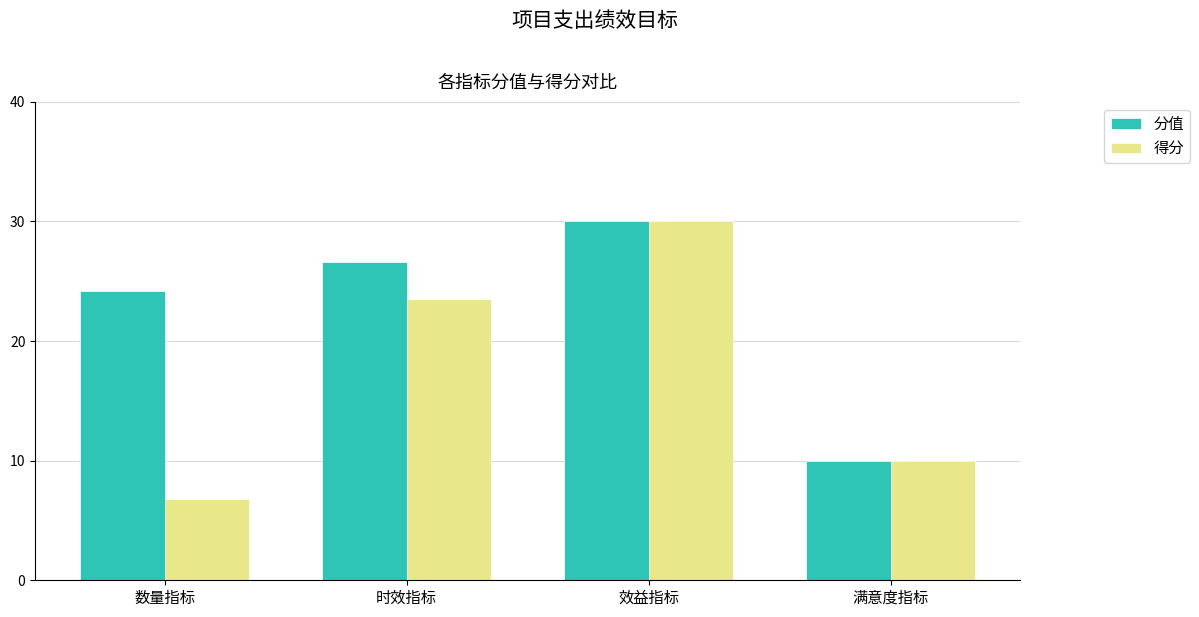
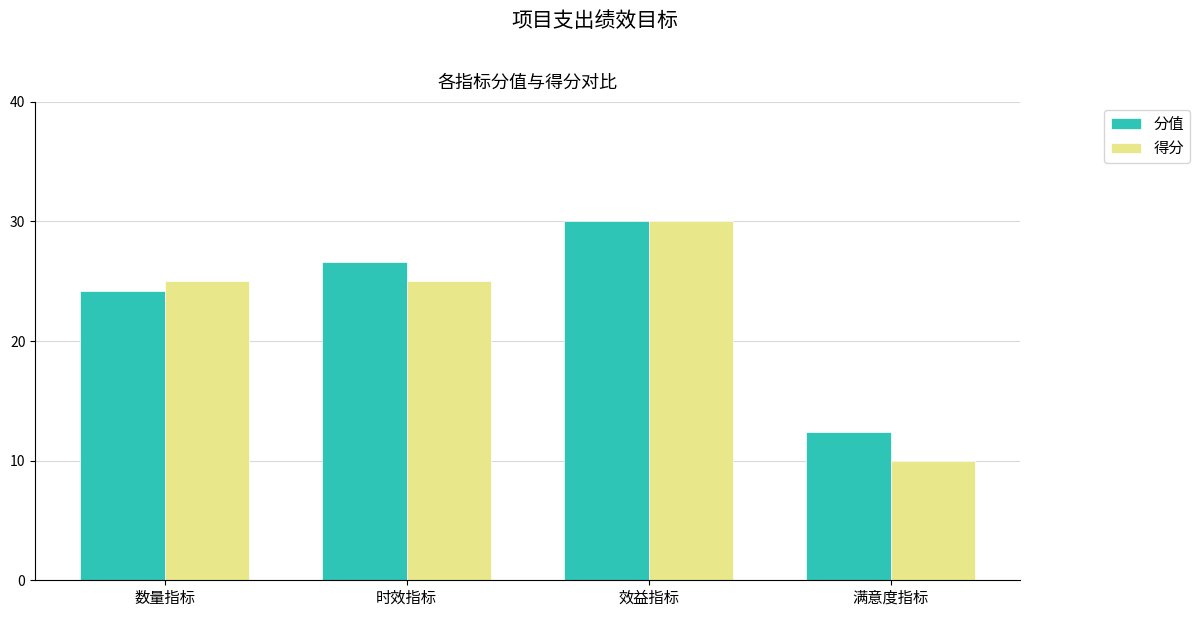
  {
    "分值": {
      "数量指标": 24.2,
      "时效指标": 26.6,
      "效益指标": 30.0,
-     "满意度指标": 10.0
+     "满意度指标": 12.4
    },
    "得分": {
-     "数量指标": 6.8,
-     "时效指标": 23.5,
+     "数量指标": 25.0,
+     "时效指标": 25.0,
      "效益指标": 30.0,
      "满意度指标": 10.0
    }
  }
